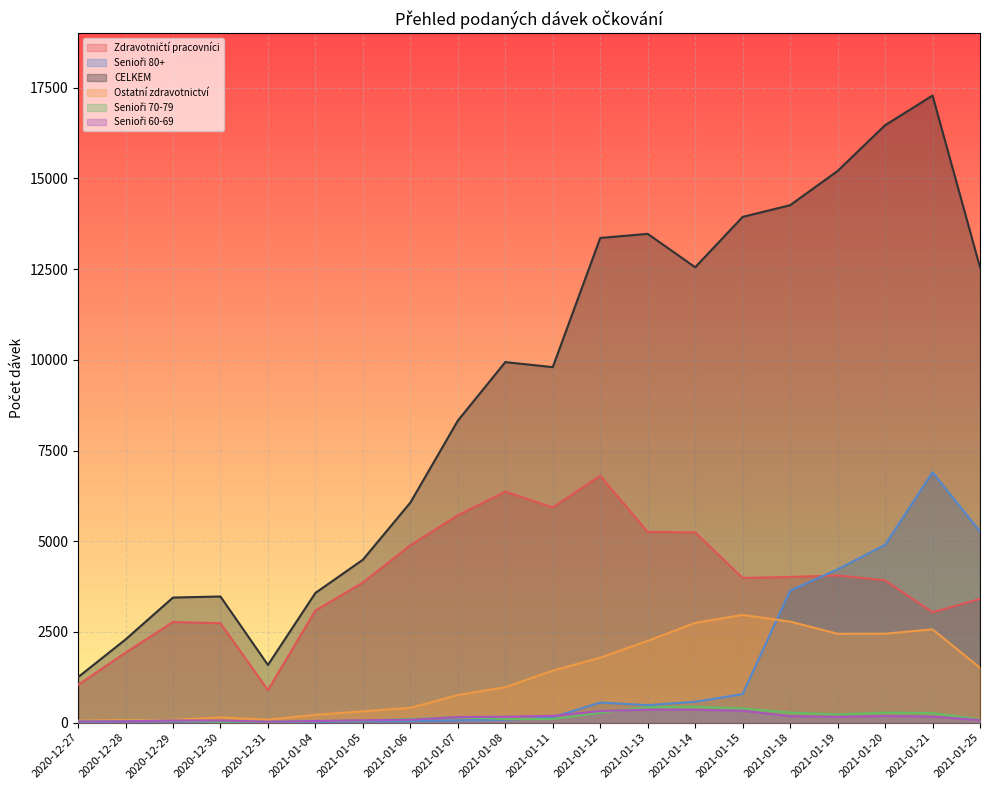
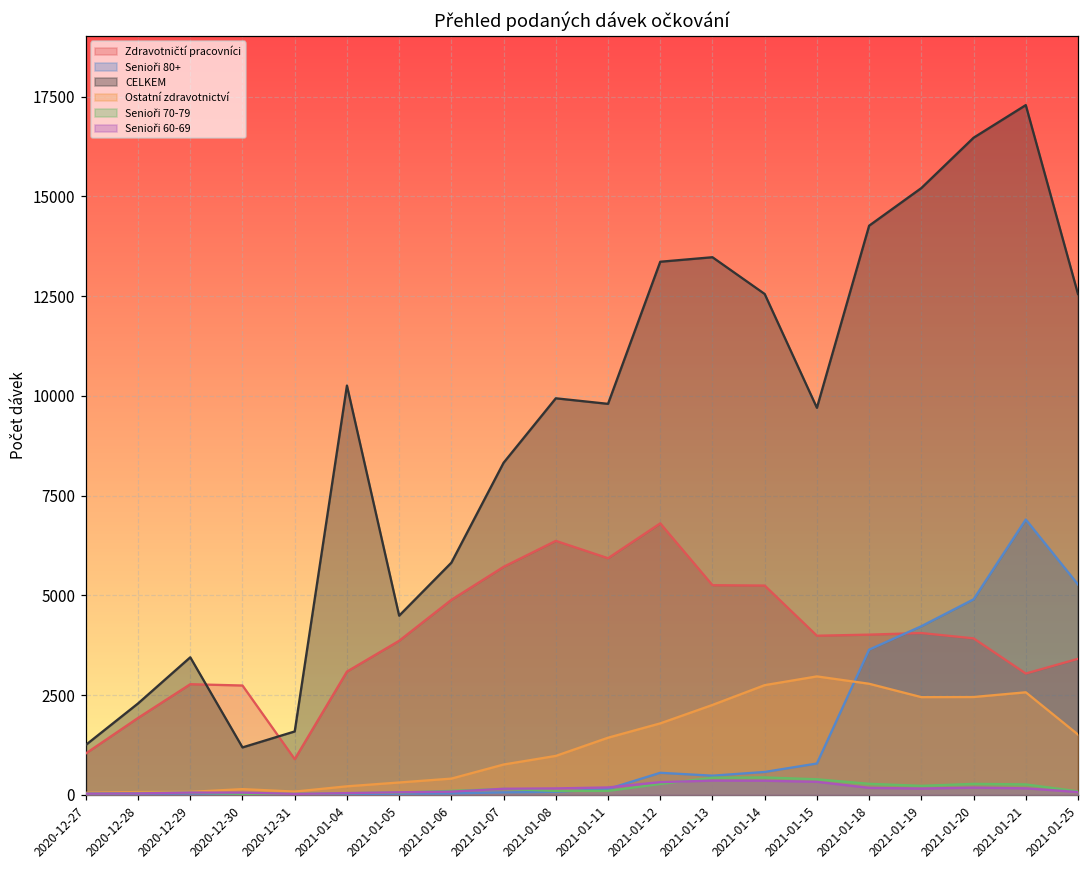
  {
    "CELKEM": {
      "2020-12-27": 1300,
      "2020-12-28": 2300,
      "2020-12-29": 3400,
-     "2020-12-30": 3500,
+     "2020-12-30": 1200,
      "2020-12-31": 1600,
-     "2021-01-04": 3600,
+     "2021-01-04": 10300,
      "2021-01-05": 4500,
-     "2021-01-06": 6100,
+     "2021-01-06": 5800,
      "2021-01-07": 8300,
      "2021-01-08": 9900,
      "2021-01-11": 9800,
      "2021-01-12": 13400,
      "2021-01-13": 13500,
      "2021-01-14": 12600,
-     "2021-01-15": 13900,
+     "2021-01-15": 9700,
      "2021-01-18": 14300,
      "2021-01-19": 15200,
      "2021-01-20": 16500,
      "2021-01-21": 17300,
      "2021-01-25": 12600
    },
    "Senioři 70-79": {
      "2021-01-14": 400,
      "2021-01-18": 300,
      "2021-01-20": 300,
      "2021-01-21": 300
    }
  }
